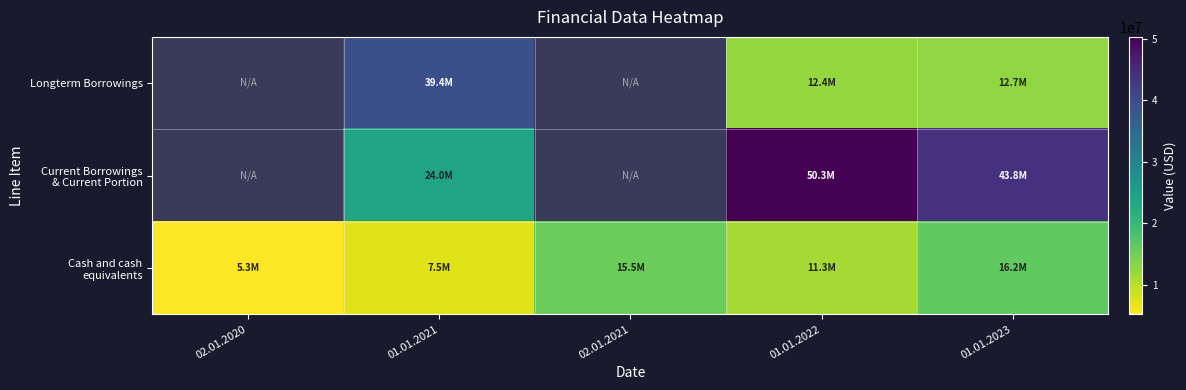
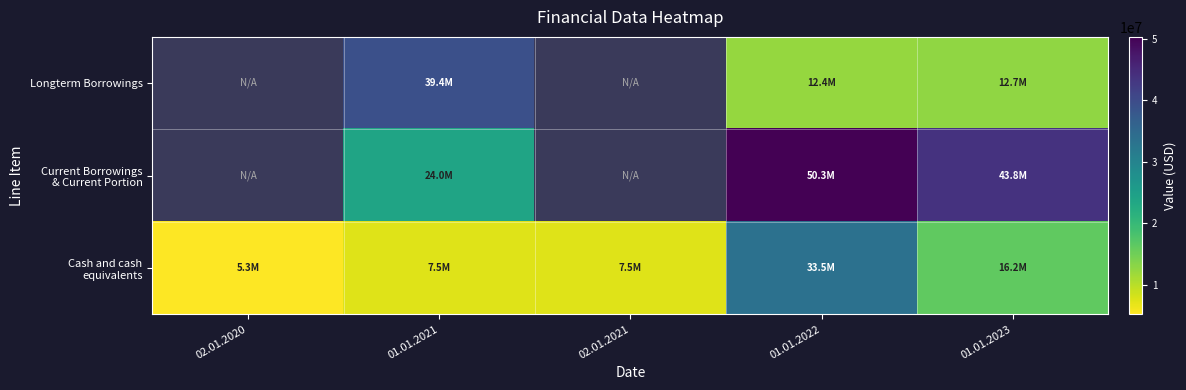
  {
    "Longterm Borrowings": {
      "01.01.2021": "39.4M",
      "01.01.2022": "12.4M",
      "01.01.2023": "12.7M"
    },
    "Current Borrowings & Current Portion": {
      "01.01.2021": "24.0M",
      "01.01.2022": "50.3M",
      "01.01.2023": "43.8M"
    },
    "Cash and cash equivalents": {
      "02.01.2020": "5.3M",
      "01.01.2021": "7.5M",
-     "02.01.2021": "15.5M",
-     "01.01.2022": "11.3M",
+     "02.01.2021": "7.5M",
+     "01.01.2022": "33.5M",
      "01.01.2023": "16.2M"
    }
  }
